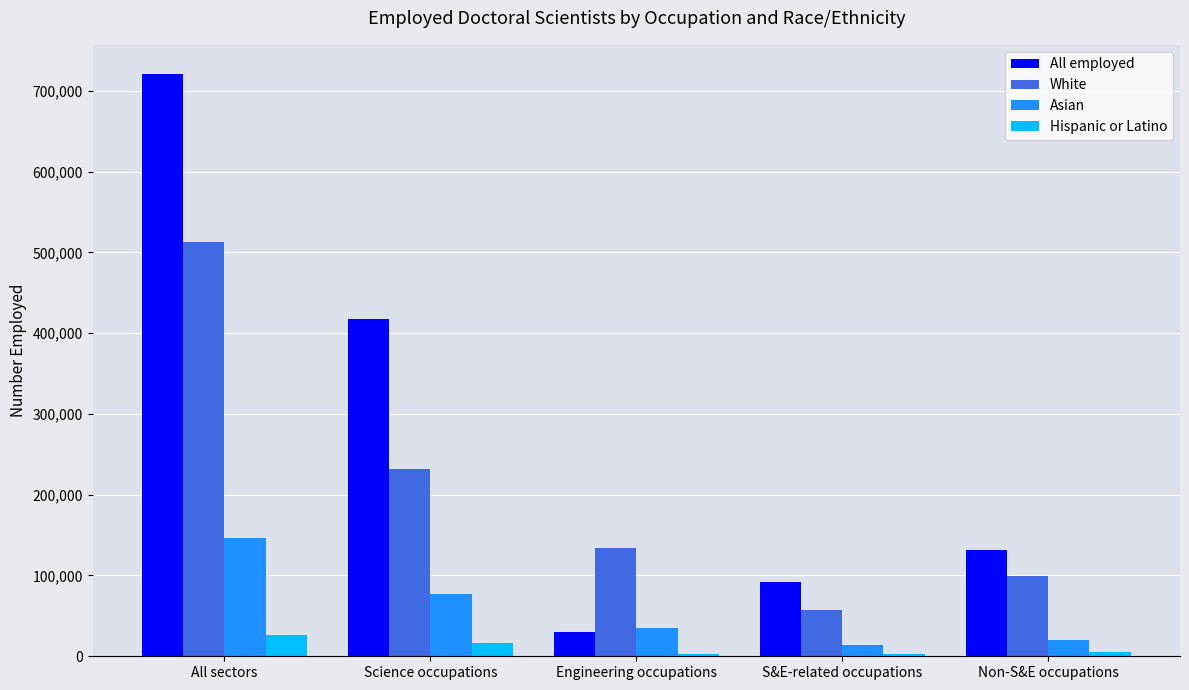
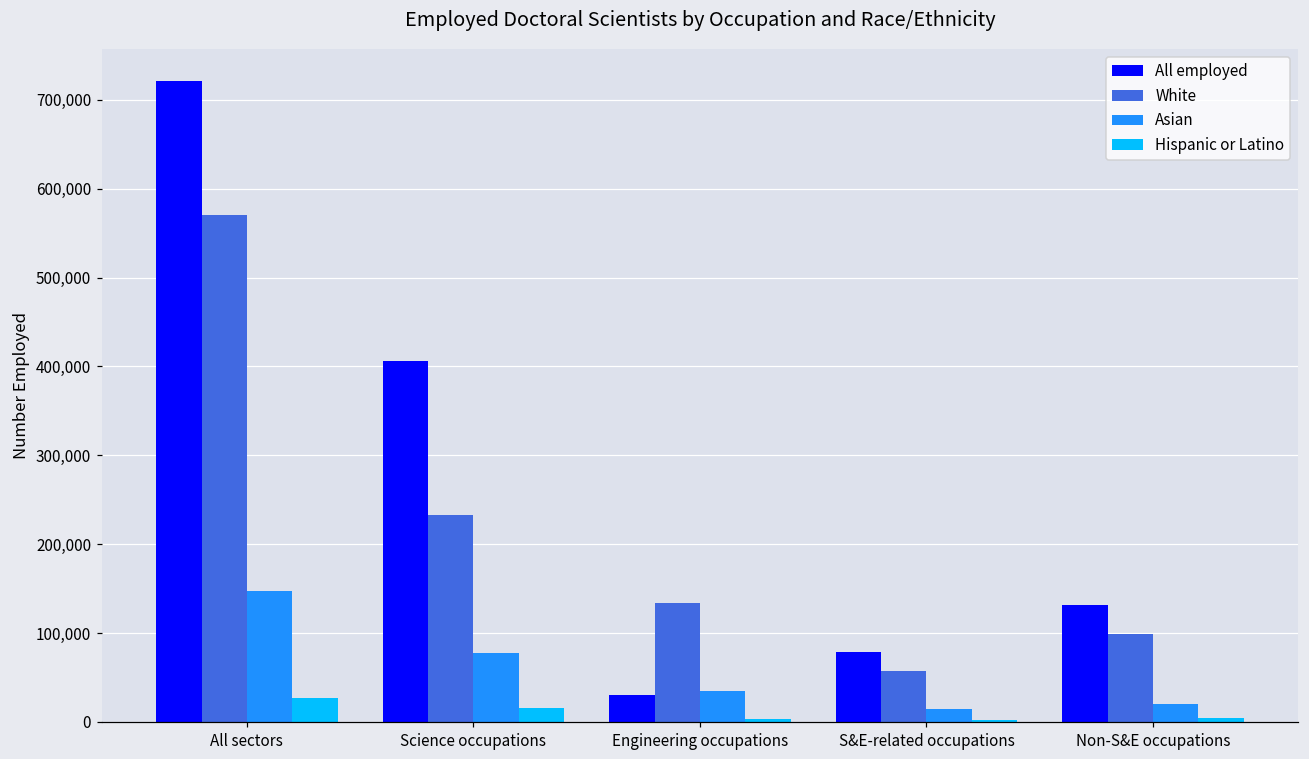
  {
    "All employed": {
      "All sectors": "720,000",
-     "Science occupations": "420,000",
+     "Science occupations": "410,000",
      "Engineering occupations": "30,000",
-     "S&E-related occupations": "90,000",
+     "S&E-related occupations": "80,000",
      "Non-S&E occupations": "130,000"
    },
    "White": {
-     "All sectors": "510,000",
+     "All sectors": "570,000",
      "Science occupations": "230,000",
      "Engineering occupations": "130,000",
      "S&E-related occupations": "60,000",
      "Non-S&E occupations": "100,000"
    }
  }
